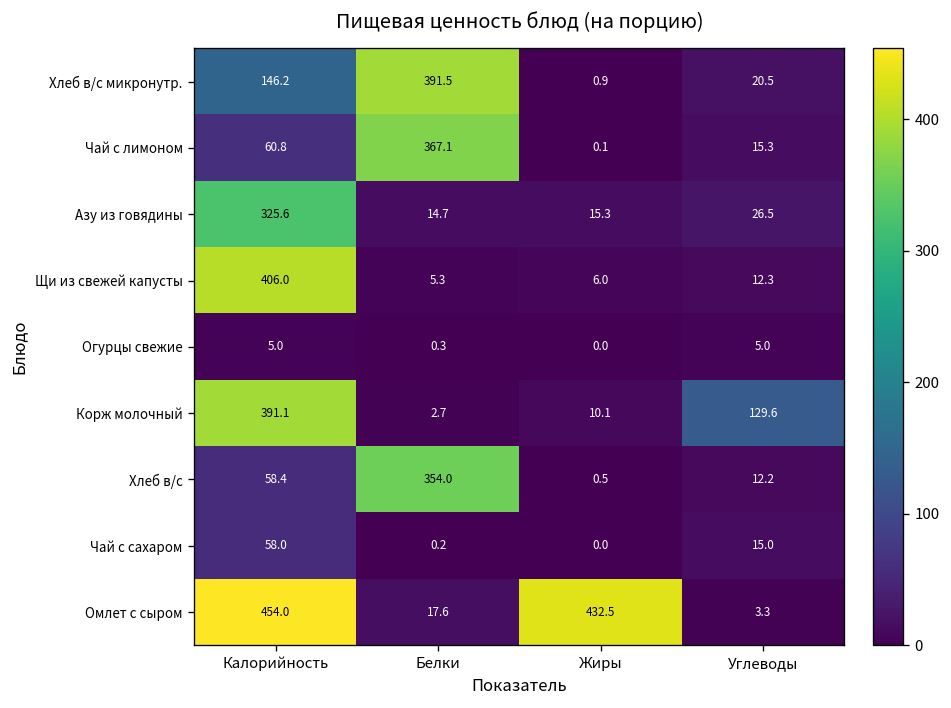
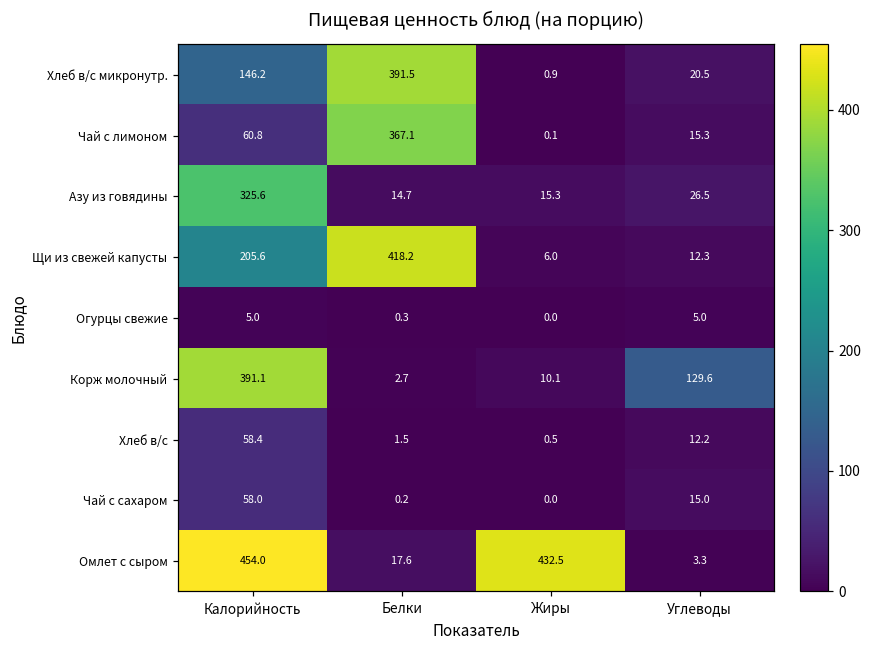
  {
    "Хлеб в/с микронутр.": {
      "Калорийность": 146.2,
      "Белки": 391.5,
      "Жиры": 0.9,
      "Углеводы": 20.5
    },
    "Чай с лимоном": {
      "Калорийность": 60.8,
      "Белки": 367.1,
      "Жиры": 0.1,
      "Углеводы": 15.3
    },
    "Азу из говядины": {
      "Калорийность": 325.6,
      "Белки": 14.7,
      "Жиры": 15.3,
      "Углеводы": 26.5
    },
    "Щи из свежей капусты": {
-     "Калорийность": 406.0,
-     "Белки": 5.3,
+     "Калорийность": 205.6,
+     "Белки": 418.2,
      "Жиры": 6.0,
      "Углеводы": 12.3
    },
    "Огурцы свежие": {
      "Калорийность": 5.0,
      "Белки": 0.3,
      "Жиры": 0.0,
      "Углеводы": 5.0
    },
    "Корж молочный": {
      "Калорийность": 391.1,
      "Белки": 2.7,
      "Жиры": 10.1,
      "Углеводы": 129.6
    },
    "Хлеб в/с": {
      "Калорийность": 58.4,
-     "Белки": 354.0,
+     "Белки": 1.5,
      "Жиры": 0.5,
      "Углеводы": 12.2
    },
    "Чай с сахаром": {
      "Калорийность": 58.0,
      "Белки": 0.2,
      "Жиры": 0.0,
      "Углеводы": 15.0
    },
    "Омлет с сыром": {
      "Калорийность": 454.0,
      "Белки": 17.6,
      "Жиры": 432.5,
      "Углеводы": 3.3
    }
  }
